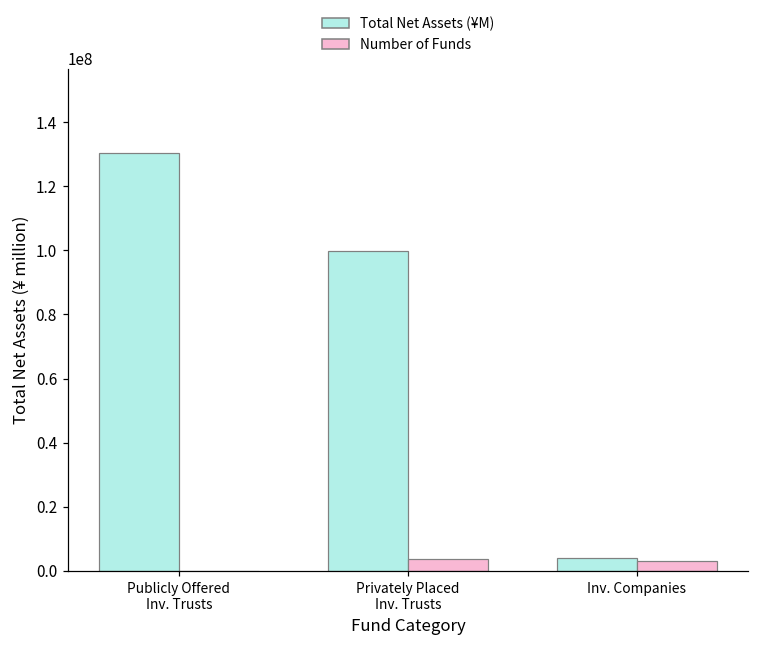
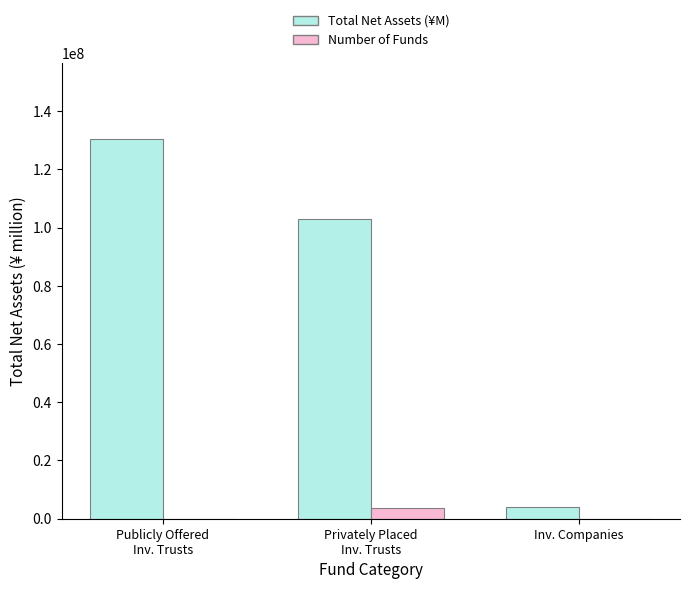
  {
    "Total Net Assets (¥M)": {
      "Publicly Offered Inv. Trusts": 130000000,
-     "Privately Placed Inv. Trusts": 100000000,
+     "Privately Placed Inv. Trusts": 103000000,
      "Inv. Companies": 4000000
    },
    "Number of Funds": {
      "Privately Placed Inv. Trusts": 4000000,
-     "Inv. Companies": 3000000
+     "Inv. Companies": 0
    }
  }
